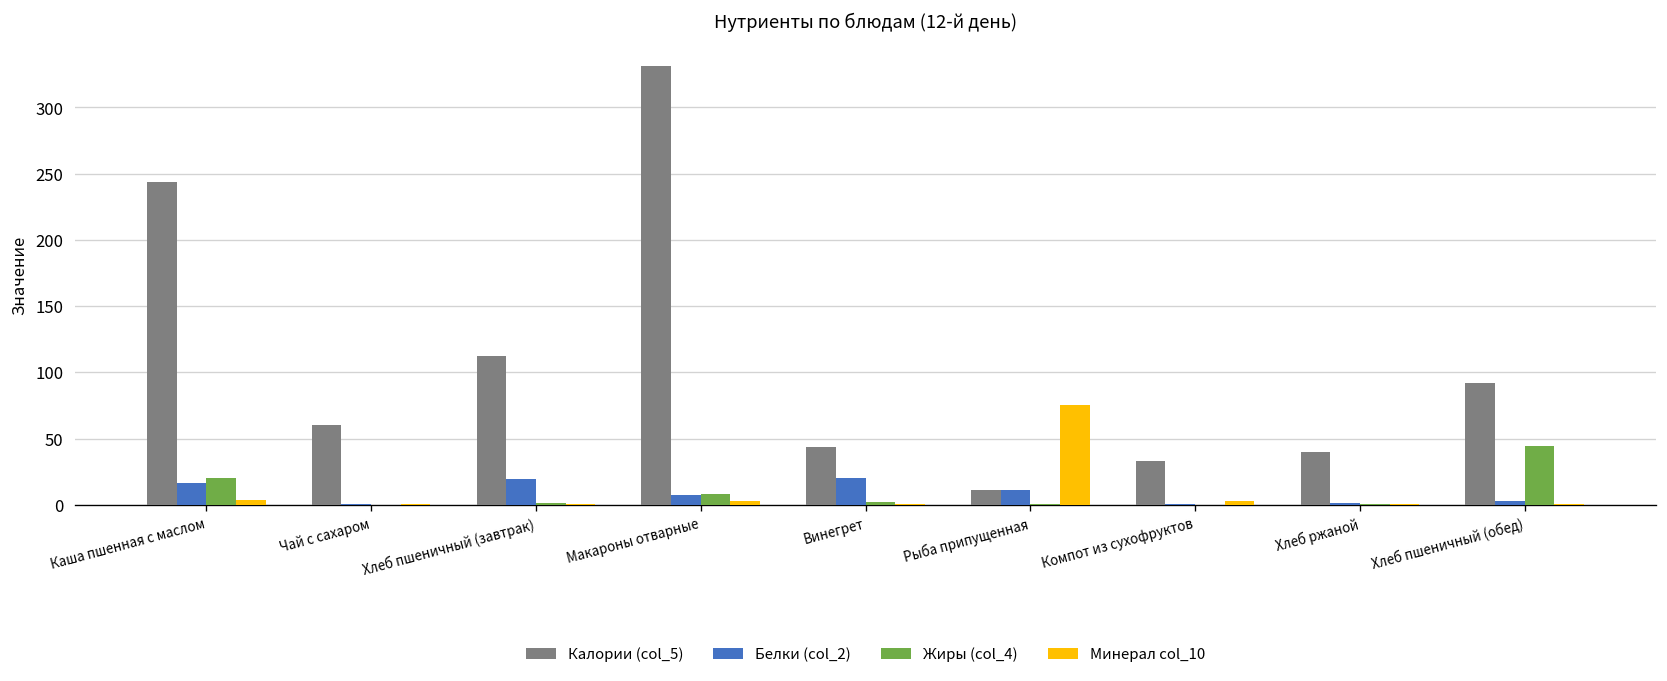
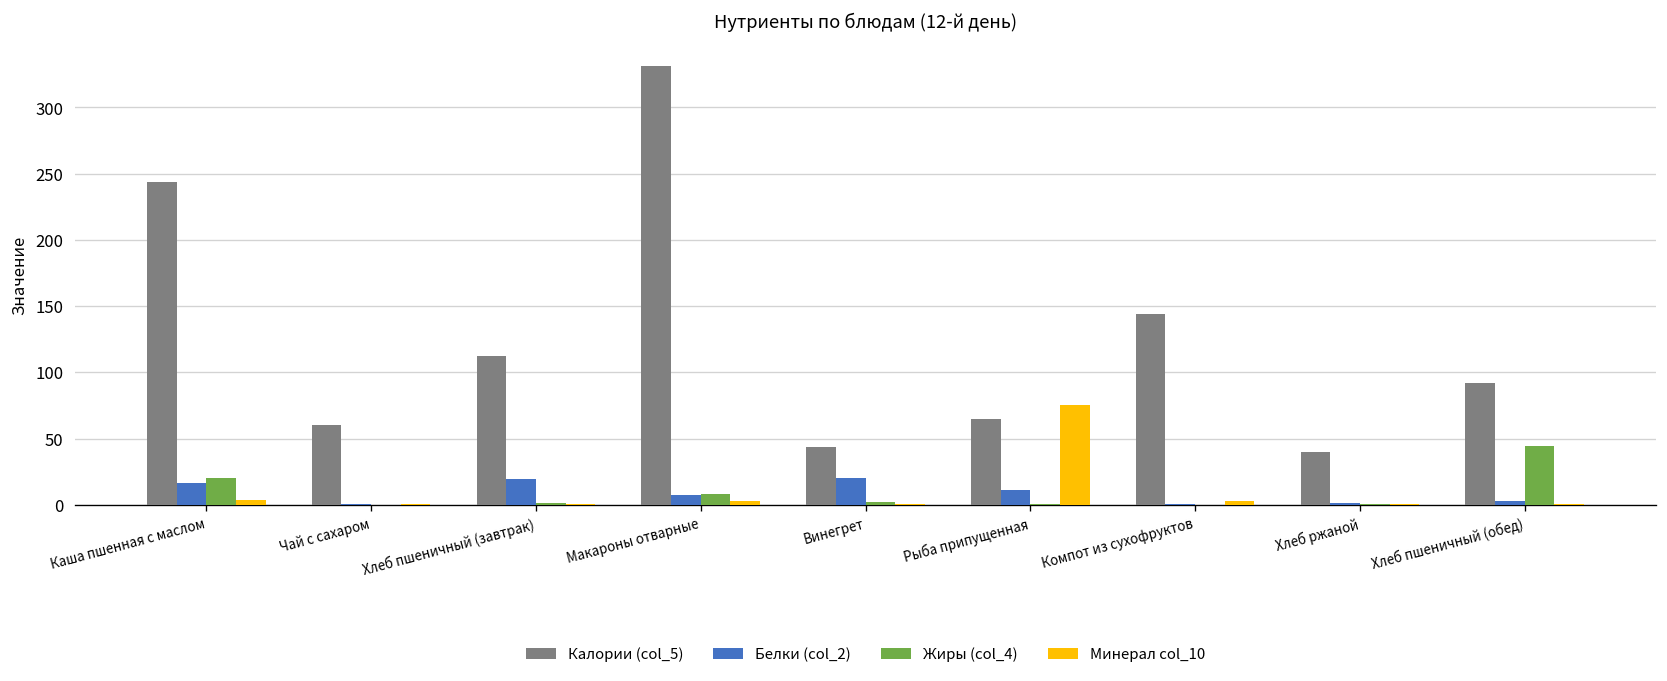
  {
    "Калории (col_5)": {
      "Каша пшенная с маслом": 244,
      "Чай с сахаром": 60,
      "Хлеб пшеничный (завтрак)": 112,
      "Макароны отварные": 331,
      "Винегрет": 44,
-     "Рыба припущенная": 11,
-     "Компот из сухофруктов": 33,
+     "Рыба припущенная": 64,
+     "Компот из сухофруктов": 144,
      "Хлеб ржаной": 40,
      "Хлеб пшеничный (обед)": 92
    },
    "Белки (col_2)": {
      "Каша пшенная с маслом": 17,
      "Хлеб пшеничный (завтрак)": 20,
      "Макароны отварные": 7,
      "Винегрет": 20,
      "Рыба припущенная": 11,
      "Хлеб пшеничный (обед)": 3
    },
    "Жиры (col_4)": {
      "Каша пшенная с маслом": 20,
      "Чай с сахаром": 0,
      "Макароны отварные": 8,
      "Компот из сухофруктов": 0,
      "Хлеб пшеничный (обед)": 45
    },
    "Минерал col_10": {
      "Каша пшенная с маслом": 4,
      "Макароны отварные": 3,
      "Рыба припущенная": 75,
      "Компот из сухофруктов": 3
    }
  }
